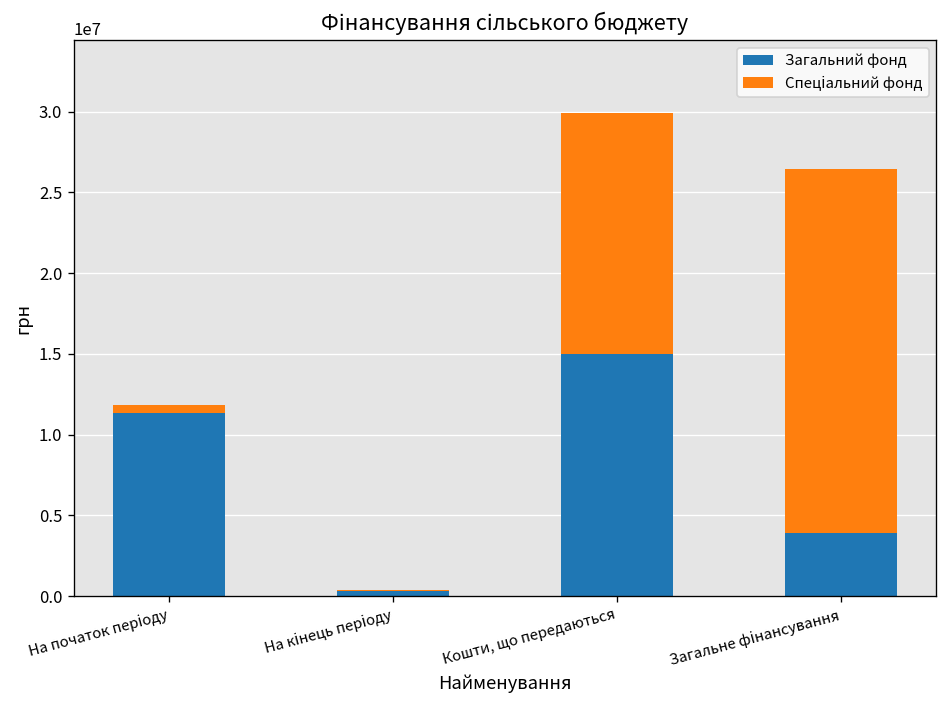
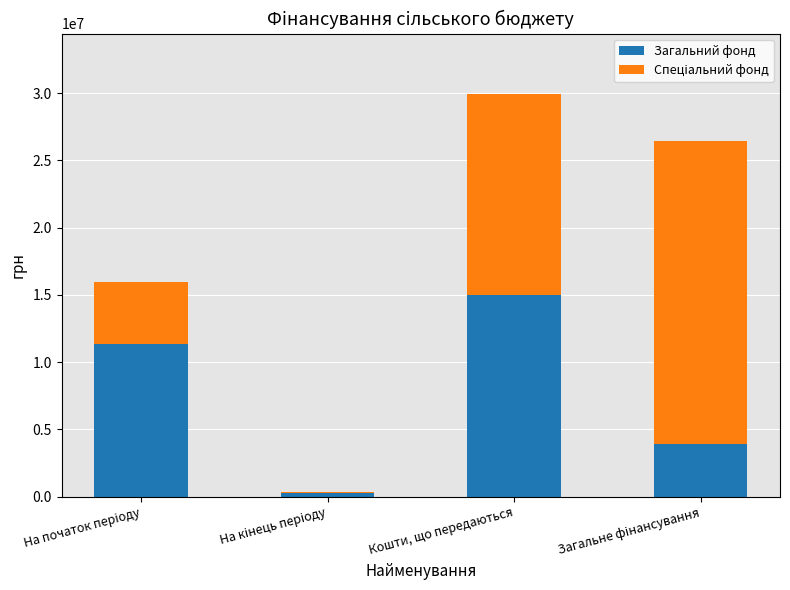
  {
    "Загальний фонд": {
      "На початок періоду": 11400000,
      "На кінець періоду": 300000,
      "Кошти, що передаються": 15000000,
      "Загальне фінансування": 3900000
    },
    "Спеціальний фонд": {
-     "На початок періоду": 500000,
+     "На початок періоду": 4600000,
      "Кошти, що передаються": 15000000,
      "Загальне фінансування": 22500000
    }
  }
